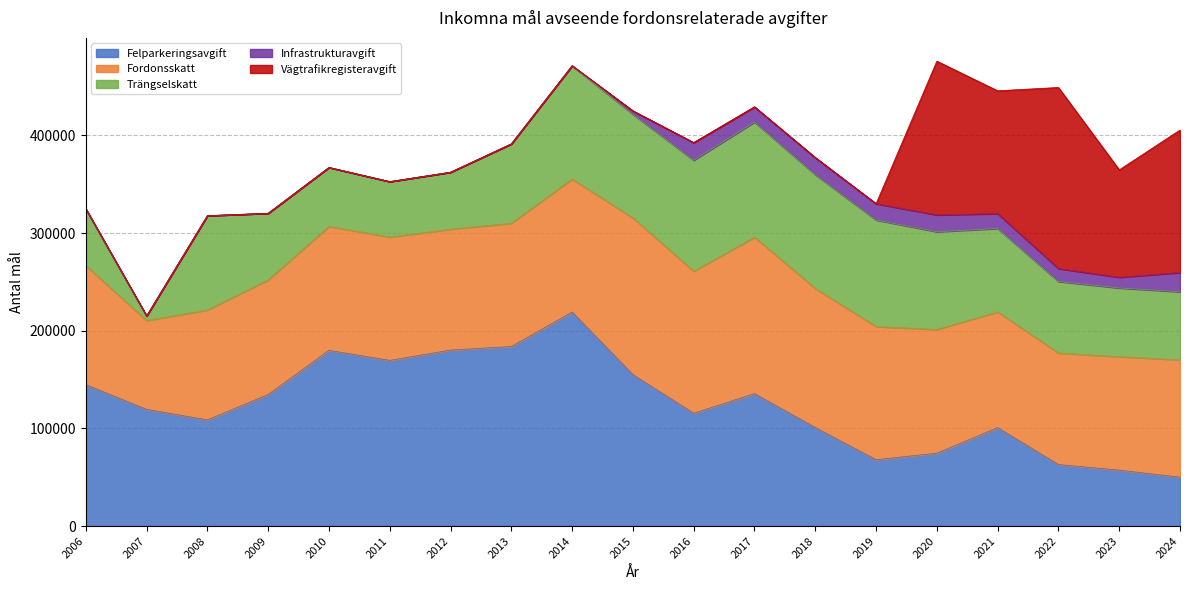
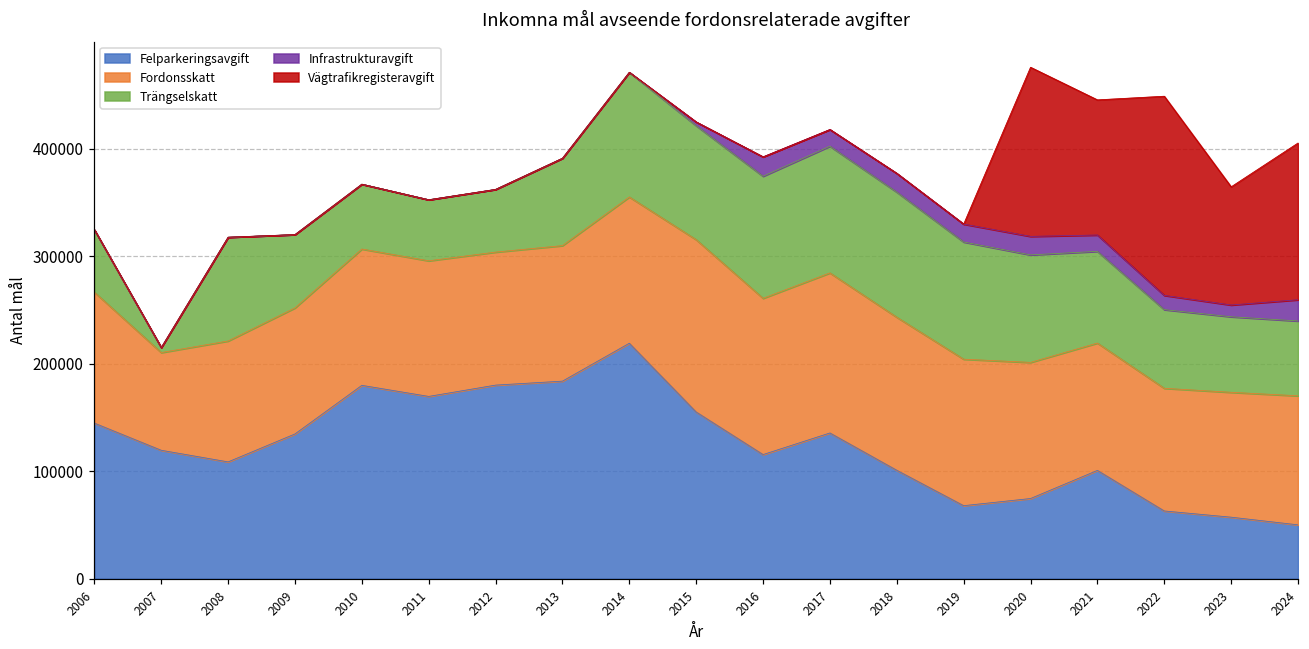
  {
    "Felparkeringsavgift": {
      "2006": 140000,
      "2007": 120000,
      "2008": 110000,
      "2009": 130000,
      "2010": 180000,
      "2011": 170000,
      "2012": 180000,
      "2013": 180000,
      "2014": 220000,
      "2015": 160000,
      "2016": 120000,
      "2017": 140000,
      "2018": 100000,
      "2019": 70000,
      "2020": 70000,
      "2021": 100000,
      "2022": 60000,
      "2023": 60000,
      "2024": 50000
    },
    "Fordonsskatt": {
      "2006": 120000,
      "2007": 90000,
      "2008": 110000,
      "2009": 120000,
      "2010": 130000,
      "2011": 130000,
      "2012": 120000,
      "2013": 130000,
      "2014": 140000,
      "2015": 160000,
      "2016": 150000,
-     "2017": 160000,
+     "2017": 150000,
      "2018": 140000,
      "2019": 140000,
      "2020": 130000,
      "2021": 120000,
      "2022": 110000,
      "2023": 120000,
      "2024": 120000
    },
    "Trängselskatt": {
      "2015": 110000,
      "2016": 110000,
      "2017": 120000,
      "2018": 120000,
      "2019": 110000,
      "2020": 100000,
      "2021": 90000,
      "2022": 70000,
      "2023": 70000,
      "2024": 70000
    },
    "Infrastrukturavgift": {
      "2020": 20000,
      "2021": 20000,
      "2022": 10000,
      "2023": 10000,
      "2024": 20000
    },
    "Vägtrafikregisteravgift": {
      "2020": 160000,
      "2021": 130000,
      "2022": 190000,
      "2023": 110000,
      "2024": 150000
    }
  }
